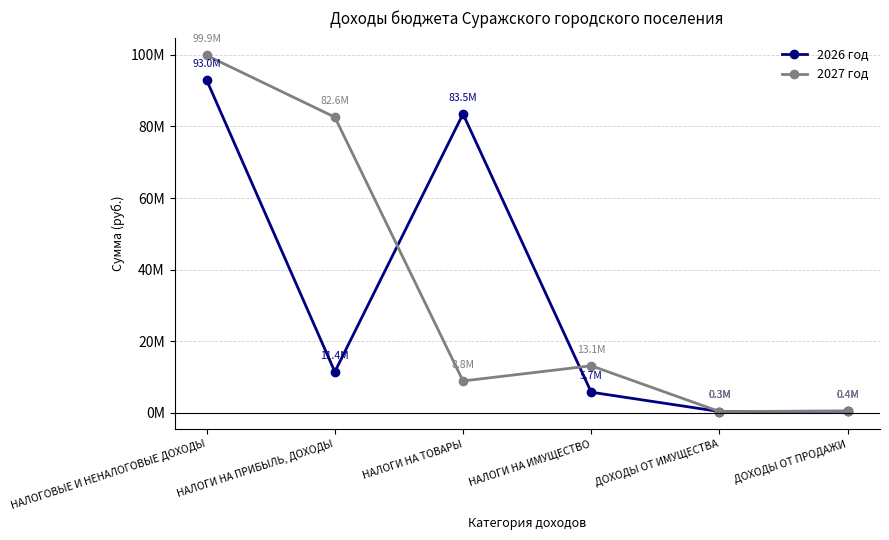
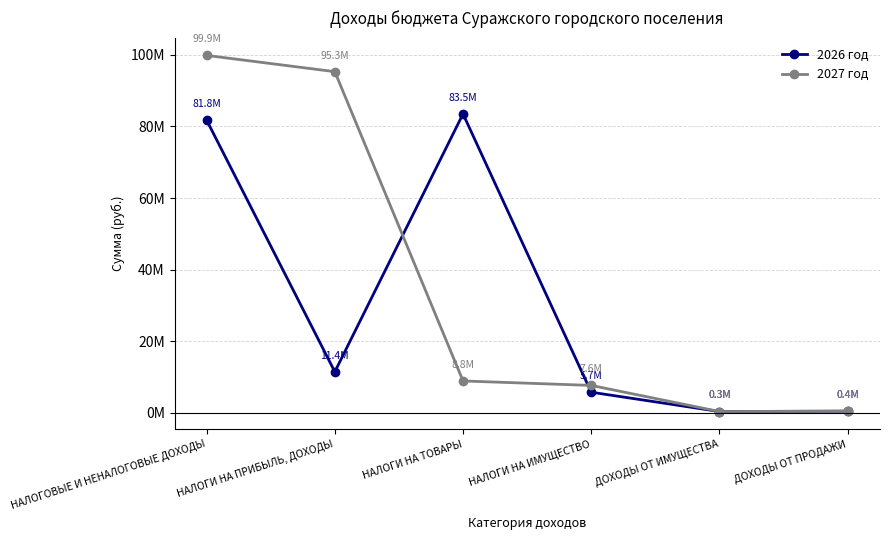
  {
    "2026 год": {
-     "НАЛОГОВЫЕ И НЕНАЛОГОВЫЕ ДОХОДЫ": "93.0M",
+     "НАЛОГОВЫЕ И НЕНАЛОГОВЫЕ ДОХОДЫ": "81.8M",
      "НАЛОГИ НА ПРИБЫЛЬ, ДОХОДЫ": "11.4M",
      "НАЛОГИ НА ТОВАРЫ": "83.5M"
    },
    "2027 год": {
      "НАЛОГОВЫЕ И НЕНАЛОГОВЫЕ ДОХОДЫ": "99.9M",
-     "НАЛОГИ НА ПРИБЫЛЬ, ДОХОДЫ": "82.6M",
+     "НАЛОГИ НА ПРИБЫЛЬ, ДОХОДЫ": "95.3M",
      "НАЛОГИ НА ТОВАРЫ": "8.8M",
-     "НАЛОГИ НА ИМУЩЕСТВО": "13.1M"
+     "НАЛОГИ НА ИМУЩЕСТВО": "7.6M"
    }
  }
